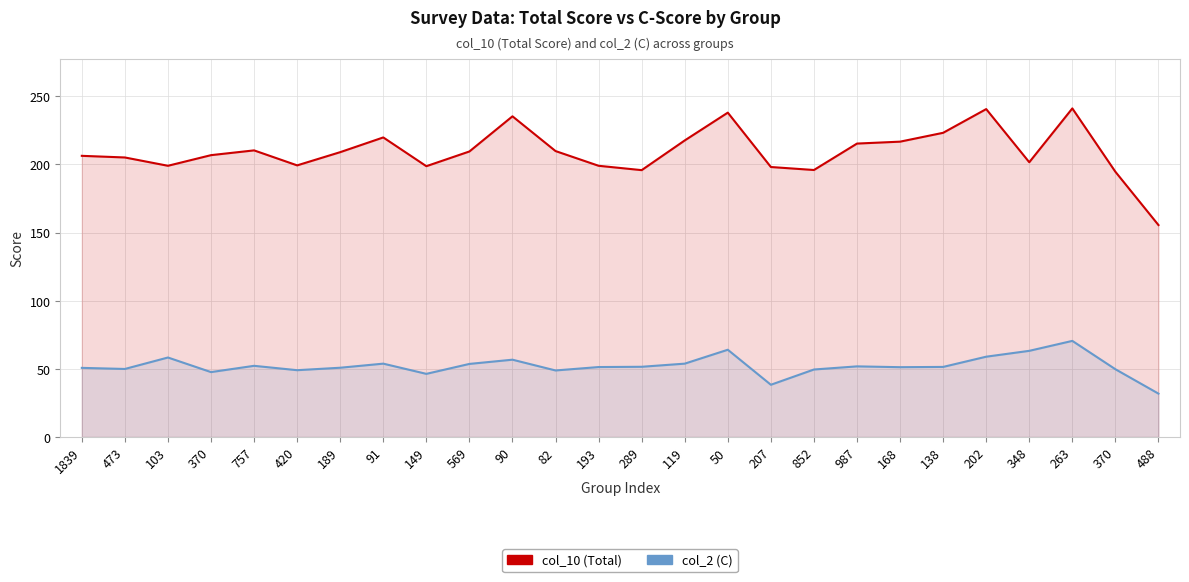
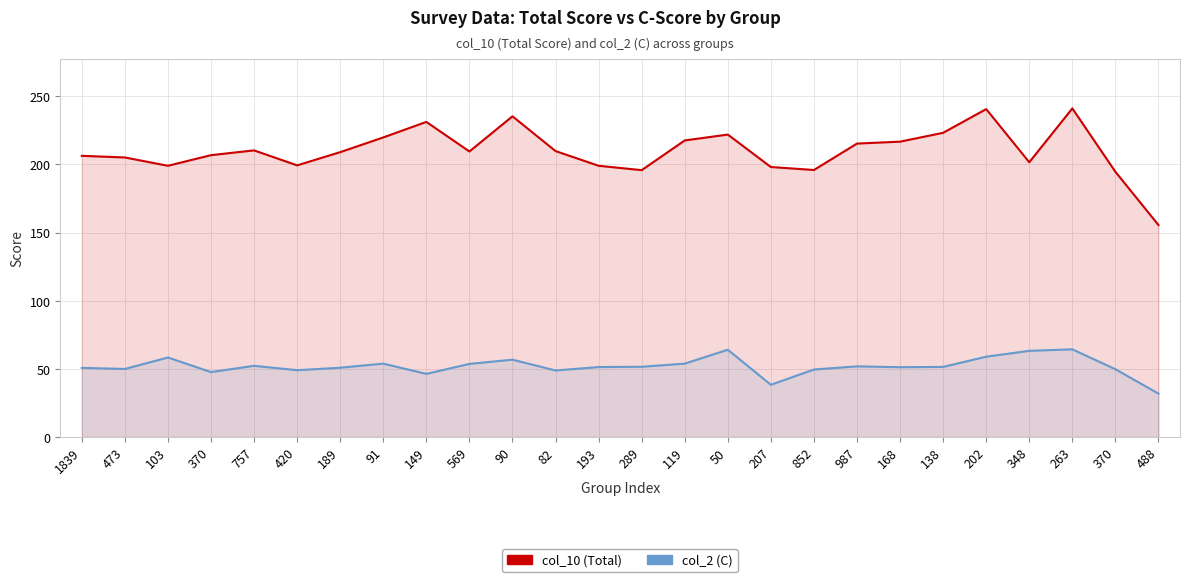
  {
    "col_10 (Total)": {
      "1839": 206,
      "473": 205,
      "103": 199,
      "757": 210,
      "420": 199,
      "189": 209,
      "91": 220,
-     "149": 199,
+     "149": 231,
      "569": 210,
      "90": 235,
      "82": 210,
      "193": 199,
      "289": 196,
      "119": 218,
-     "50": 238,
+     "50": 222,
      "207": 198,
      "852": 196,
      "987": 215,
      "168": 217,
      "138": 223,
      "202": 241,
      "348": 202,
      "263": 241,
      "488": 156
    },
    "col_2 (C)": {
      "1839": 51,
      "473": 50,
      "103": 58,
      "757": 52,
      "420": 49,
      "189": 51,
      "91": 54,
      "149": 46,
      "569": 54,
      "90": 57,
      "82": 49,
      "193": 51,
      "289": 52,
      "119": 54,
      "50": 64,
      "207": 38,
      "852": 50,
      "987": 52,
      "168": 51,
      "138": 51,
      "202": 59,
      "348": 63,
-     "263": 71,
+     "263": 64,
      "488": 32
    }
  }
